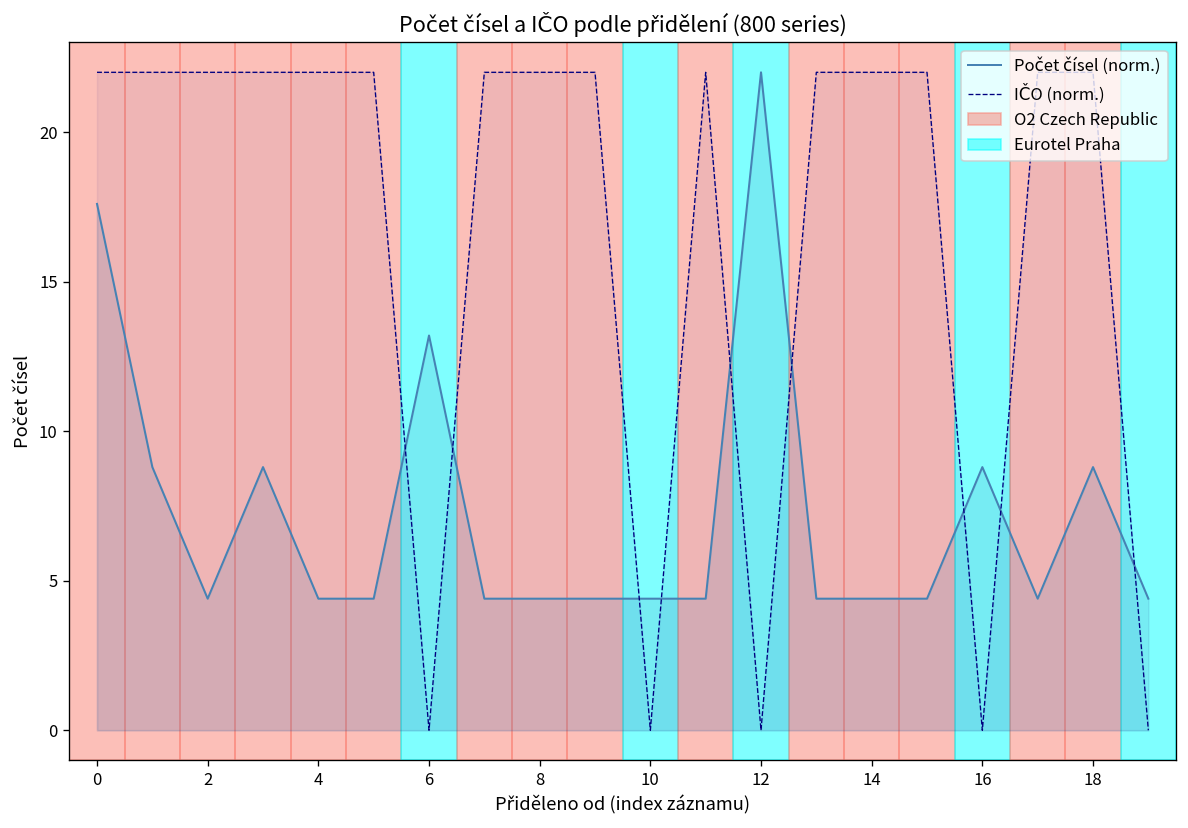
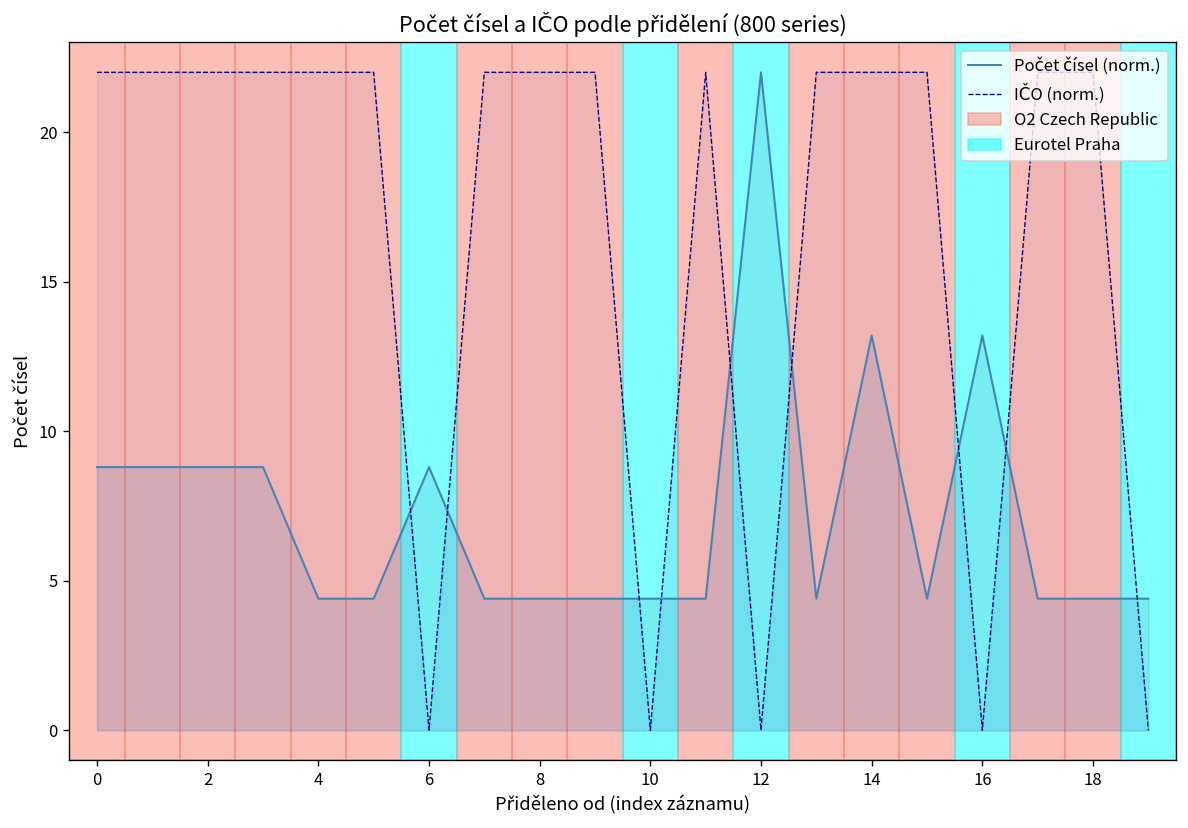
  {
    "Počet čísel (norm.)": {
-     "0": 17.6,
-     "2": 4.4,
+     "0": 8.8,
+     "2": 8.8,
      "4": 4.4,
-     "6": 13.2,
+     "6": 8.8,
      "8": 4.4,
      "10": 4.4,
      "12": 22.0,
-     "14": 4.4,
-     "16": 8.8,
-     "18": 8.8
+     "14": 13.2,
+     "16": 13.2,
+     "18": 4.4
    },
    "IČO (norm.)": {
      "0": 22.0,
      "2": 22.0,
      "4": 22.0,
      "6": 0.0,
      "8": 22.0,
      "10": 0.0,
      "12": 0.0,
      "14": 22.0,
      "16": 0.0
    }
  }
